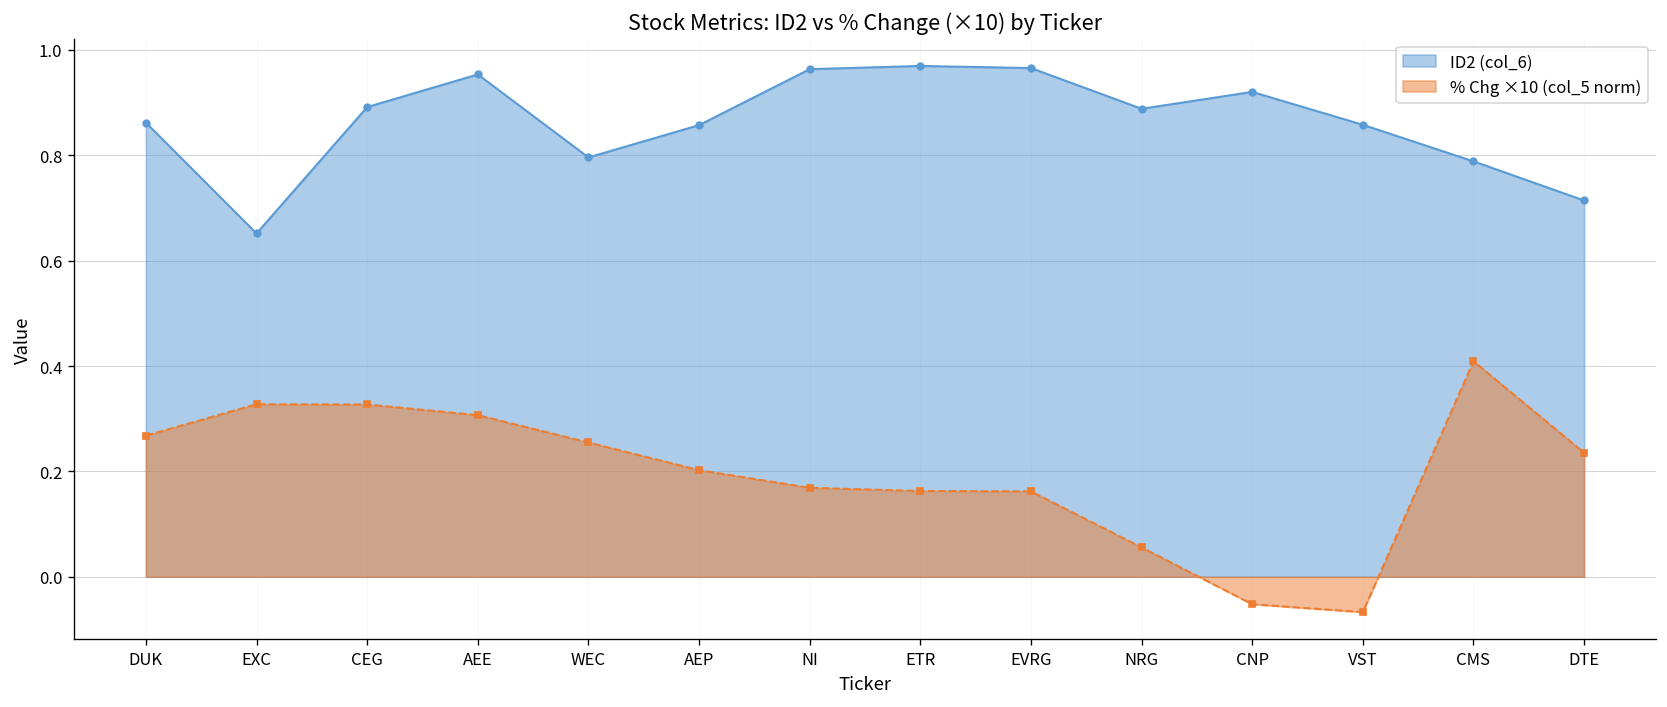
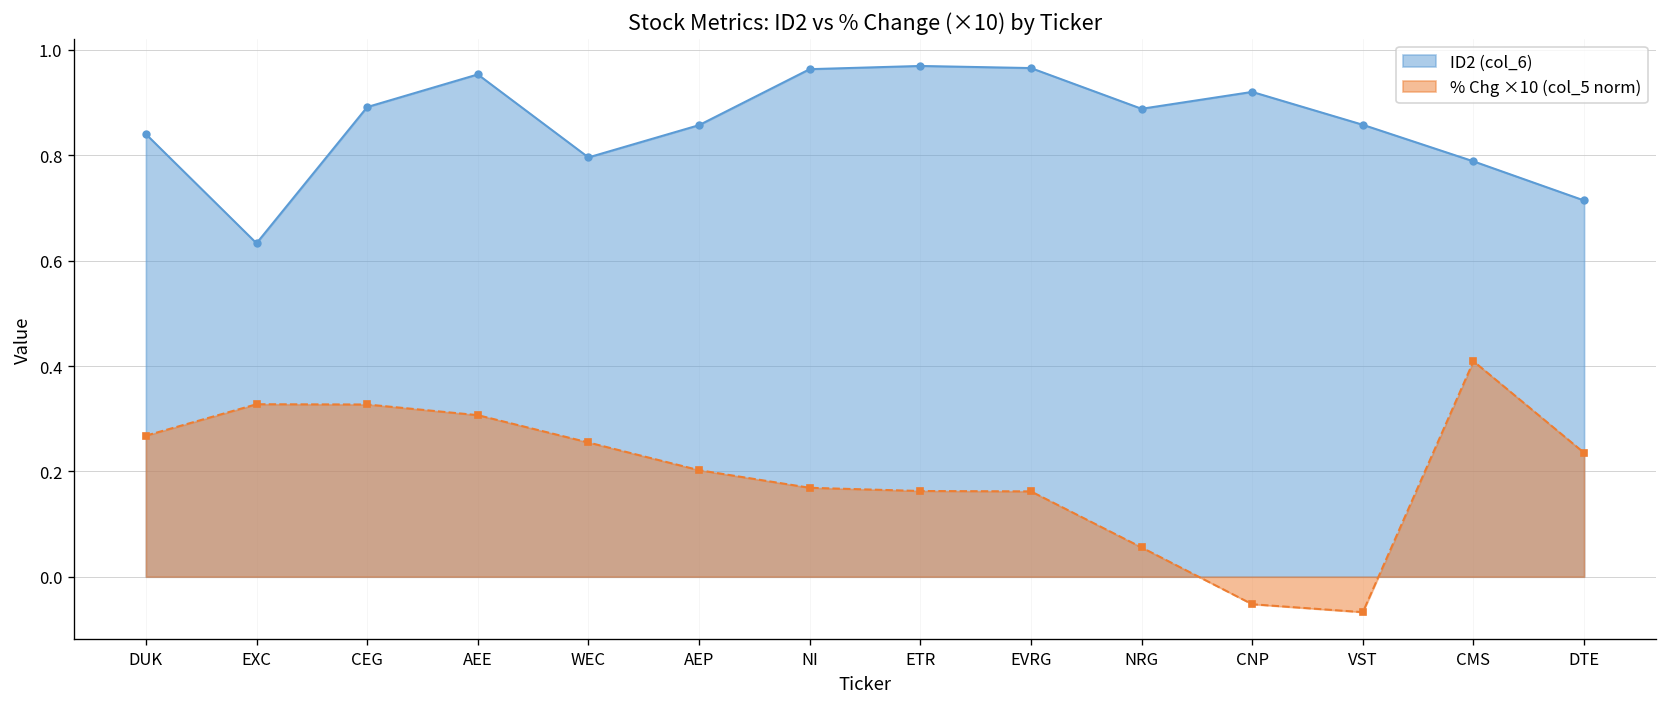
  {
    "ID2 (col_6)": {
-     "DUK": 0.86,
-     "EXC": 0.65,
+     "DUK": 0.84,
+     "EXC": 0.63,
      "CEG": 0.89,
      "AEE": 0.95,
      "WEC": 0.80,
      "AEP": 0.86,
      "NI": 0.96,
      "ETR": 0.97,
      "EVRG": 0.97,
      "NRG": 0.89,
      "CNP": 0.92,
      "VST": 0.86,
      "CMS": 0.79,
      "DTE": 0.71
    }
  }
